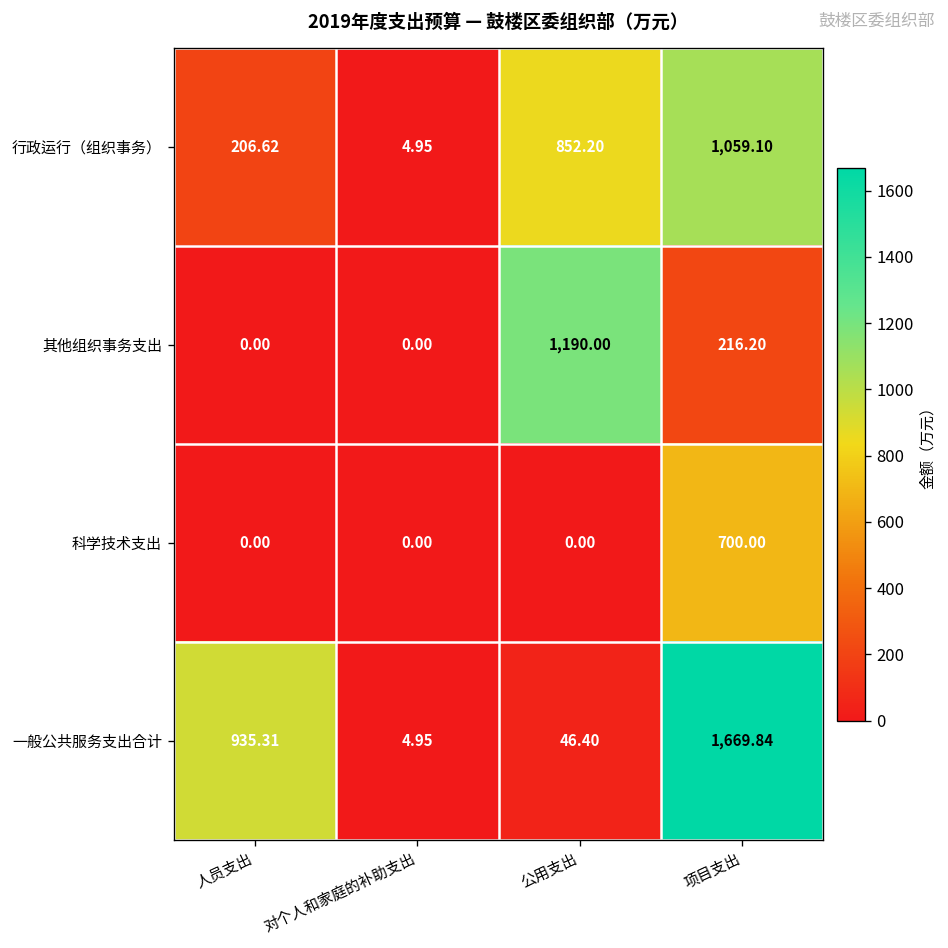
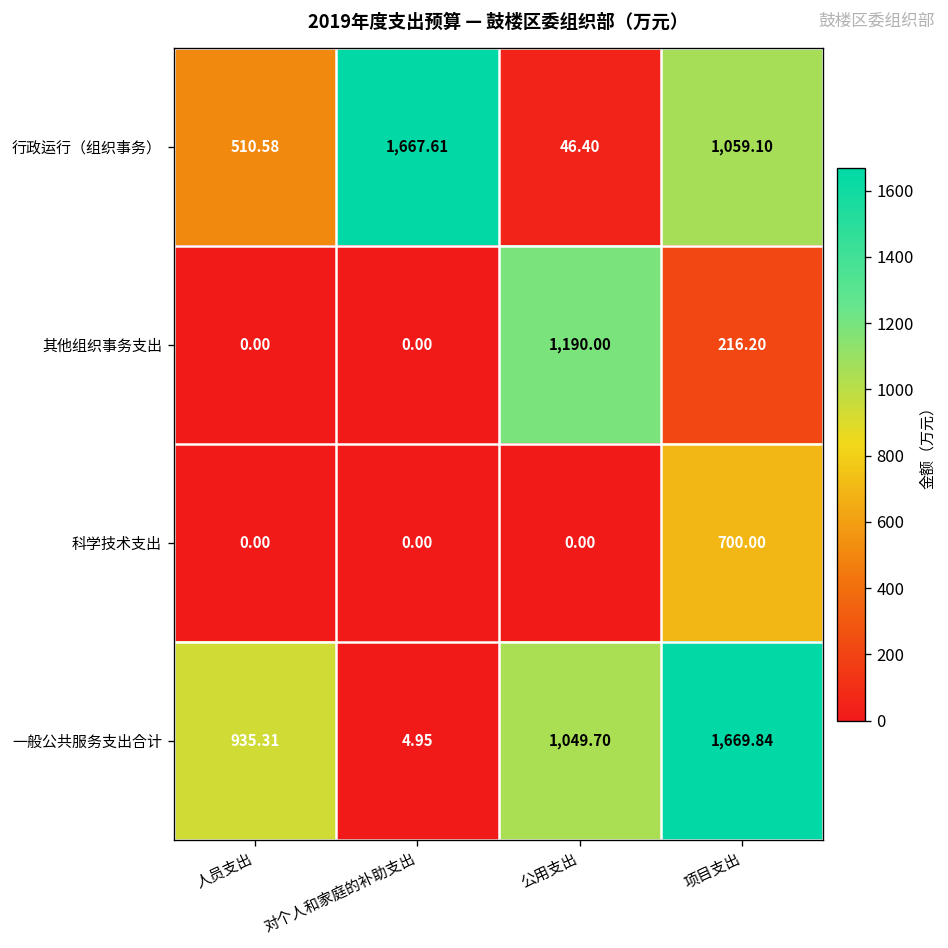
  {
    "行政运行（组织事务）": {
-     "人员支出": "206.62",
-     "对个人和家庭的补助支出": "4.95",
-     "公用支出": "852.20",
+     "人员支出": "510.58",
+     "对个人和家庭的补助支出": "1,667.61",
+     "公用支出": "46.40",
      "项目支出": "1,059.10"
    },
    "其他组织事务支出": {
      "人员支出": "0.00",
      "对个人和家庭的补助支出": "0.00",
      "公用支出": "1,190.00",
      "项目支出": "216.20"
    },
    "科学技术支出": {
      "人员支出": "0.00",
      "对个人和家庭的补助支出": "0.00",
      "公用支出": "0.00",
      "项目支出": "700.00"
    },
    "一般公共服务支出合计": {
      "人员支出": "935.31",
      "对个人和家庭的补助支出": "4.95",
-     "公用支出": "46.40",
+     "公用支出": "1,049.70",
      "项目支出": "1,669.84"
    }
  }
